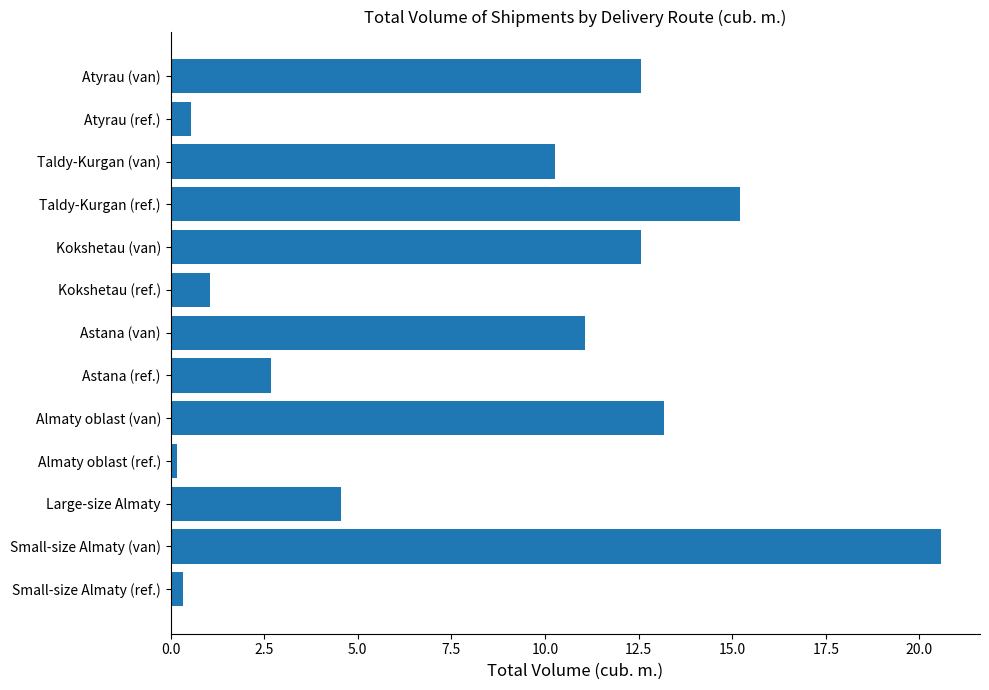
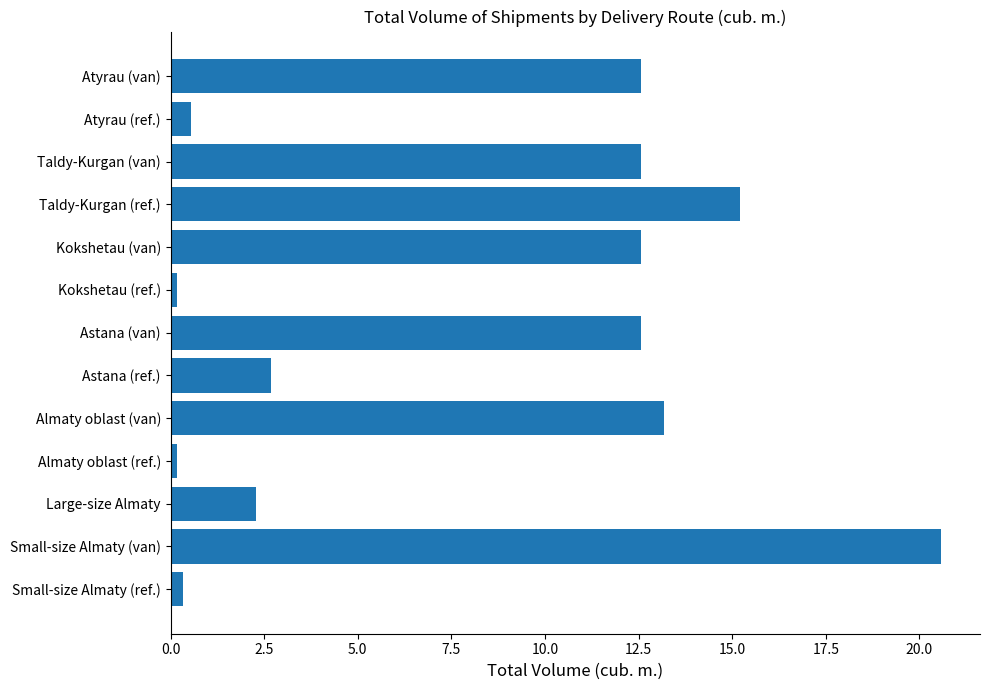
  {
    "Atyrau (van)": 12.6,
    "Atyrau (ref.)": 0.5,
-   "Taldy-Kurgan (van)": 10.3,
+   "Taldy-Kurgan (van)": 12.6,
    "Taldy-Kurgan (ref.)": 15.2,
    "Kokshetau (van)": 12.6,
-   "Kokshetau (ref.)": 1.1,
-   "Astana (van)": 11.1,
+   "Kokshetau (ref.)": 0.2,
+   "Astana (van)": 12.6,
    "Astana (ref.)": 2.7,
    "Almaty oblast (van)": 13.2,
    "Almaty oblast (ref.)": 0.2,
-   "Large-size Almaty": 4.6,
+   "Large-size Almaty": 2.3,
    "Small-size Almaty (van)": 20.6,
    "Small-size Almaty (ref.)": 0.3
  }
